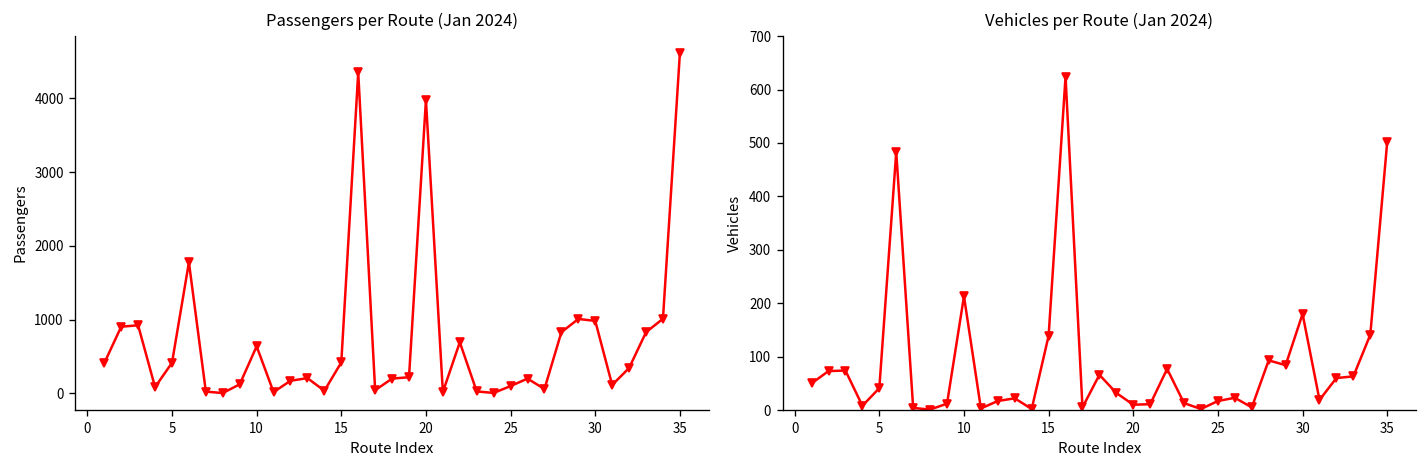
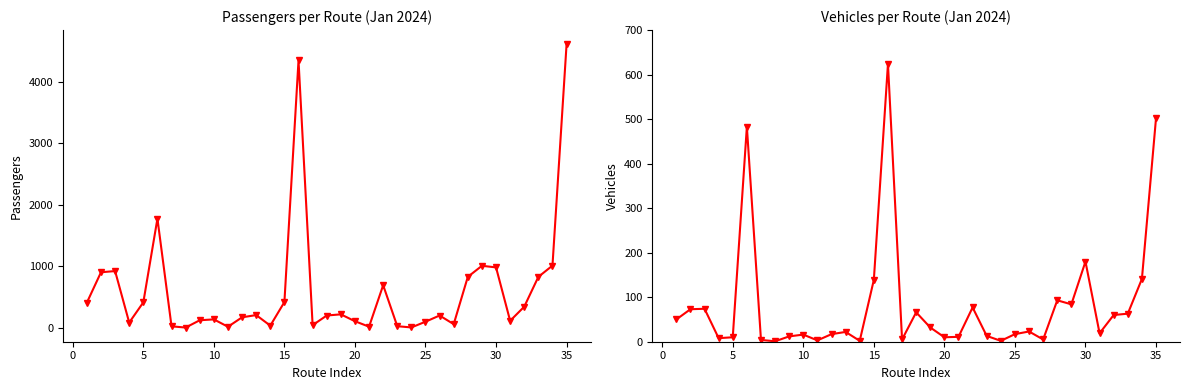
  {
    "Passengers per Route (Jan 2024)": {
      "5": 400,
-     "10": 600,
+     "10": 100,
      "15": 400,
-     "20": 4000,
+     "20": 100,
      "25": 100,
      "30": 1000,
      "35": 4600
    },
    "Vehicles per Route (Jan 2024)": {
-     "5": 40,
-     "10": 210,
+     "5": 10,
+     "10": 20,
      "15": 140,
      "20": 10,
      "25": 20,
      "30": 180,
      "35": 500
    }
  }
